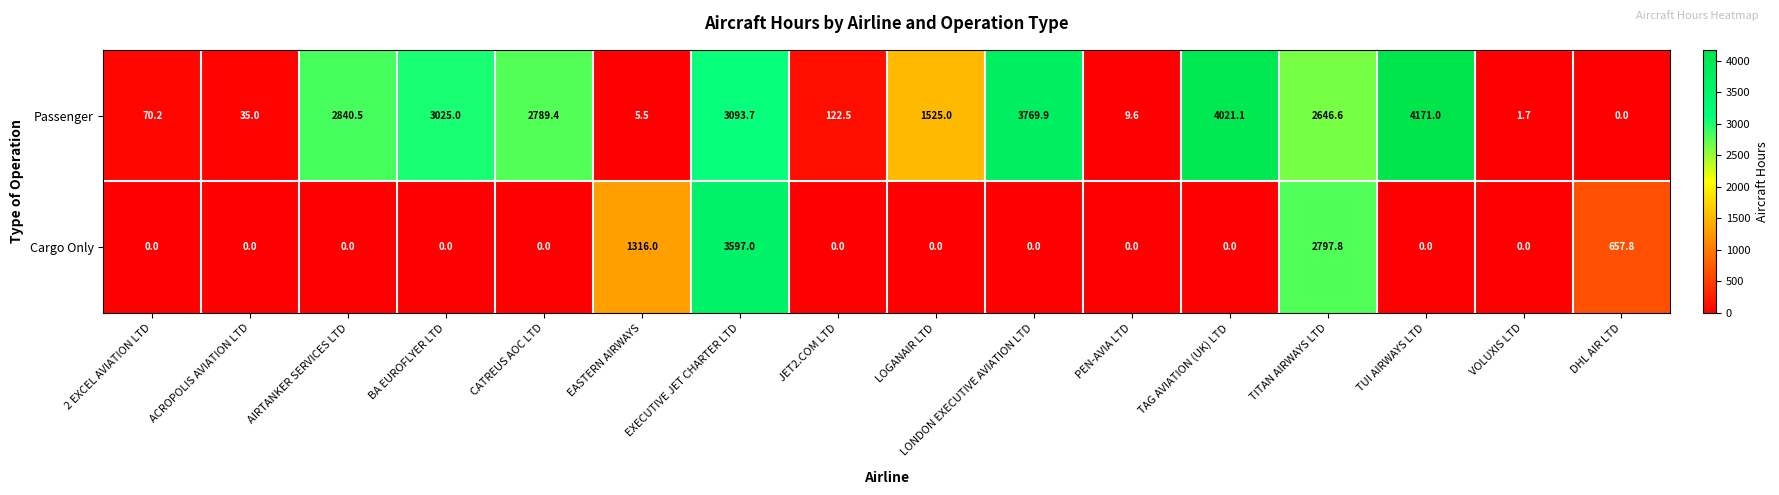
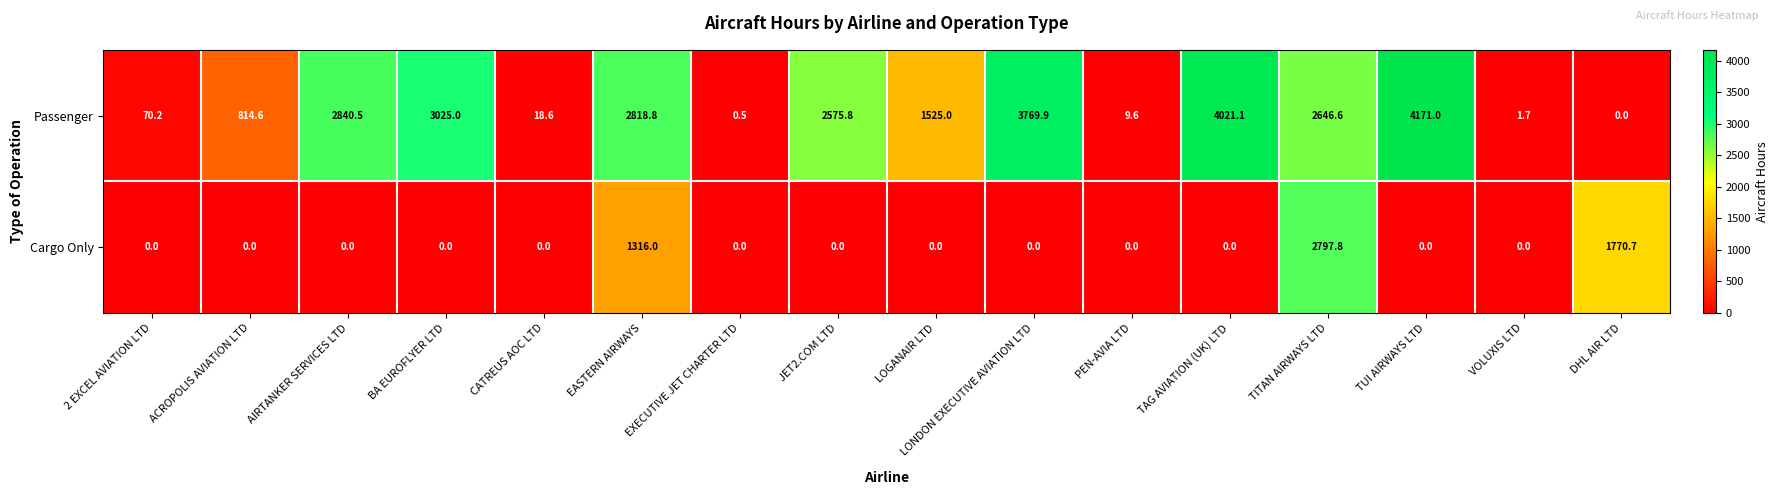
  {
    "Passenger": {
      "2 EXCEL AVIATION LTD": 70.2,
-     "ACROPOLIS AVIATION LTD": 35.0,
+     "ACROPOLIS AVIATION LTD": 814.6,
      "AIRTANKER SERVICES LTD": 2840.5,
      "BA EUROFLYER LTD": 3025.0,
-     "CATREUS AOC LTD": 2789.4,
-     "EASTERN AIRWAYS": 5.5,
-     "EXECUTIVE JET CHARTER LTD": 3093.7,
-     "JET2.COM LTD": 122.5,
+     "CATREUS AOC LTD": 18.6,
+     "EASTERN AIRWAYS": 2818.8,
+     "EXECUTIVE JET CHARTER LTD": 0.5,
+     "JET2.COM LTD": 2575.8,
      "LOGANAIR LTD": 1525.0,
      "LONDON EXECUTIVE AVIATION LTD": 3769.9,
      "PEN-AVIA LTD": 9.6,
      "TAG AVIATION (UK) LTD": 4021.1,
      "TITAN AIRWAYS LTD": 2646.6,
      "TUI AIRWAYS LTD": 4171.0,
      "VOLUXIS LTD": 1.7,
      "DHL AIR LTD": 0.0
    },
    "Cargo Only": {
      "2 EXCEL AVIATION LTD": 0.0,
      "ACROPOLIS AVIATION LTD": 0.0,
      "AIRTANKER SERVICES LTD": 0.0,
      "BA EUROFLYER LTD": 0.0,
      "CATREUS AOC LTD": 0.0,
      "EASTERN AIRWAYS": 1316.0,
-     "EXECUTIVE JET CHARTER LTD": 3597.0,
+     "EXECUTIVE JET CHARTER LTD": 0.0,
      "JET2.COM LTD": 0.0,
      "LOGANAIR LTD": 0.0,
      "LONDON EXECUTIVE AVIATION LTD": 0.0,
      "PEN-AVIA LTD": 0.0,
      "TAG AVIATION (UK) LTD": 0.0,
      "TITAN AIRWAYS LTD": 2797.8,
      "TUI AIRWAYS LTD": 0.0,
      "VOLUXIS LTD": 0.0,
-     "DHL AIR LTD": 657.8
+     "DHL AIR LTD": 1770.7
    }
  }
